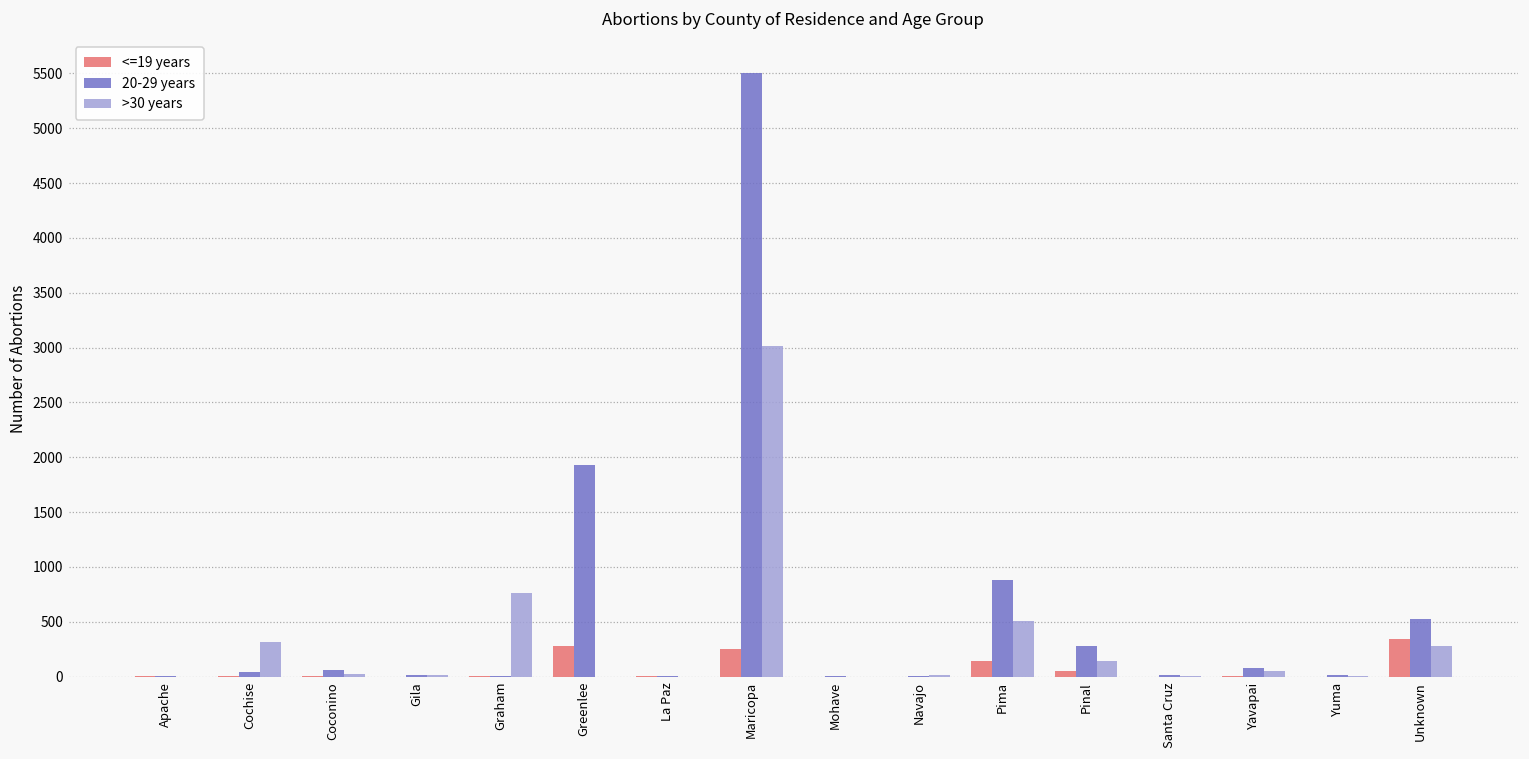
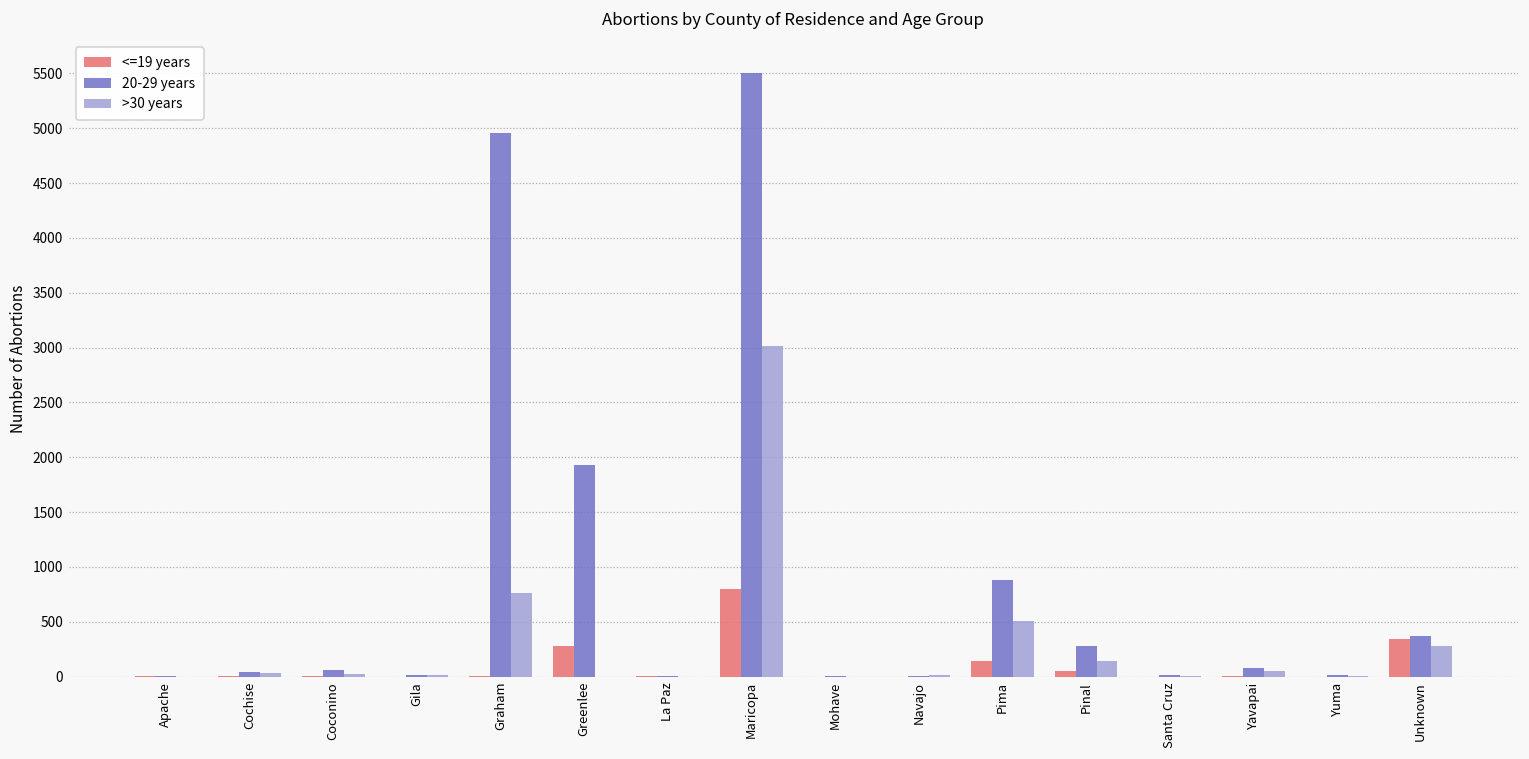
  {
    "<=19 years": {
      "Gila": 0,
      "Greenlee": 300,
-     "Maricopa": 300,
+     "Maricopa": 800,
      "Mohave": 0,
      "Navajo": 0,
      "Pima": 100,
      "Pinal": 100,
      "Santa Cruz": 0,
      "Yuma": 0,
      "Unknown": 300
    },
    "20-29 years": {
      "Cochise": 0,
      "Coconino": 100,
-     "Graham": 0,
+     "Graham": 5000,
      "Greenlee": 1900,
      "Maricopa": 5500,
      "Pima": 900,
      "Pinal": 300,
      "Yavapai": 100,
-     "Unknown": 500
+     "Unknown": 400
    },
    ">30 years": {
      "Apache": 0,
-     "Cochise": 300,
+     "Cochise": 0,
      "Coconino": 0,
      "Graham": 800,
      "Greenlee": 0,
      "La Paz": 0,
      "Maricopa": 3000,
      "Mohave": 0,
      "Pima": 500,
      "Pinal": 100,
      "Yavapai": 100,
      "Unknown": 300
    }
  }
